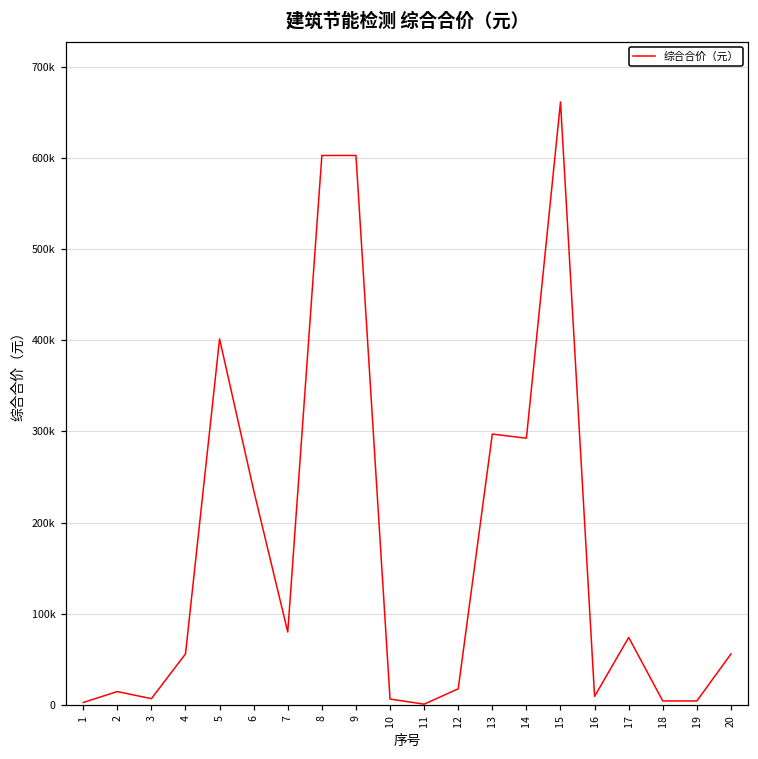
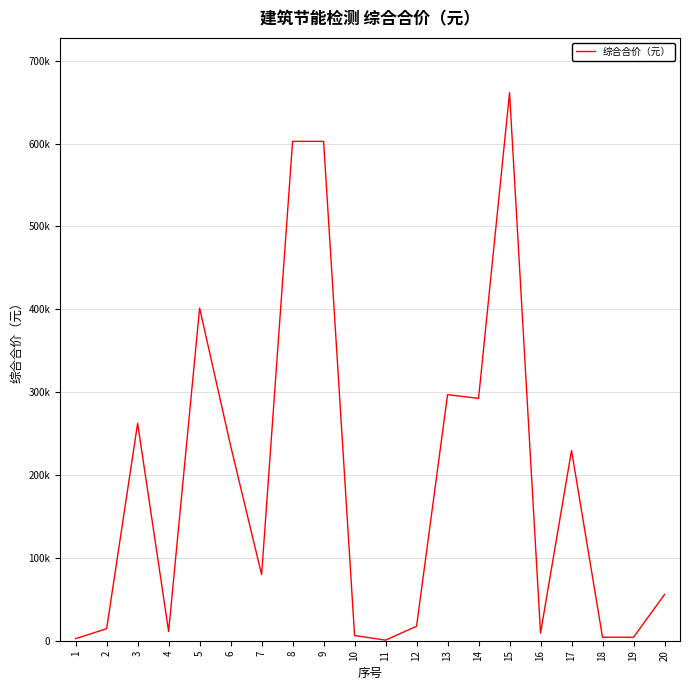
  {
    "1": 0,
    "2": 10000,
-   "3": 10000,
-   "4": 60000,
+   "3": 260000,
+   "4": 10000,
    "5": 400000,
    "6": 240000,
    "7": 80000,
    "8": 600000,
    "9": 600000,
    "10": 10000,
    "11": 0,
    "12": 20000,
    "13": 300000,
    "14": 290000,
    "15": 660000,
    "16": 10000,
-   "17": 70000,
+   "17": 230000,
    "18": 0,
    "19": 0,
    "20": 60000
  }
